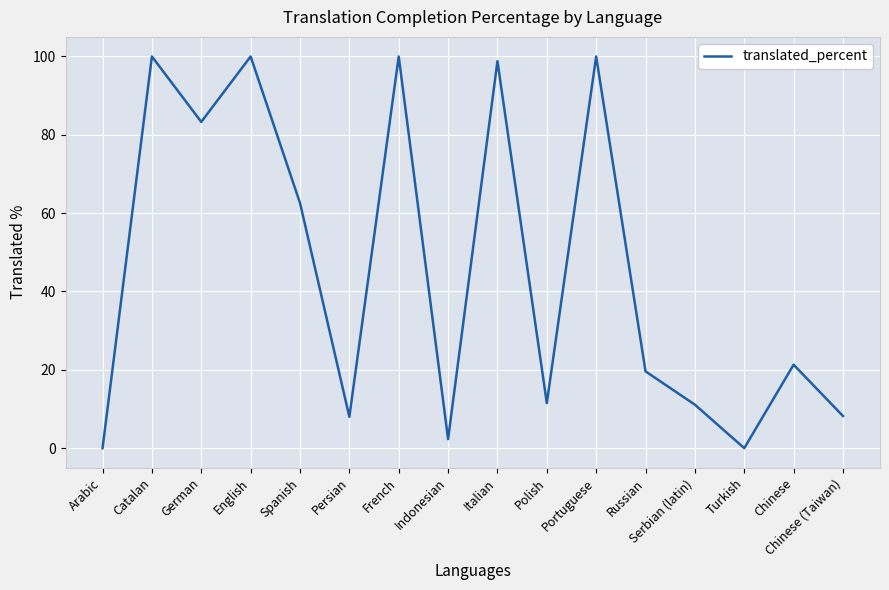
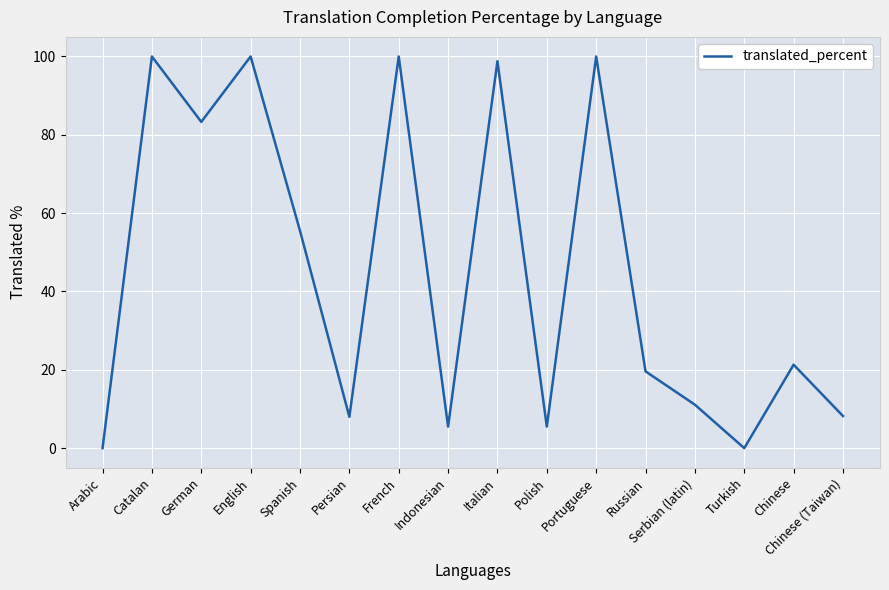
  {
    "Arabic": 0,
    "Catalan": 100,
    "German": 83,
    "English": 100,
-   "Spanish": 63,
+   "Spanish": 56,
    "Persian": 8,
    "French": 100,
-   "Indonesian": 2,
+   "Indonesian": 6,
    "Italian": 99,
-   "Polish": 12,
+   "Polish": 6,
    "Portuguese": 100,
    "Russian": 20,
    "Serbian (latin)": 11,
    "Turkish": 0,
    "Chinese": 21,
    "Chinese (Taiwan)": 8
  }
